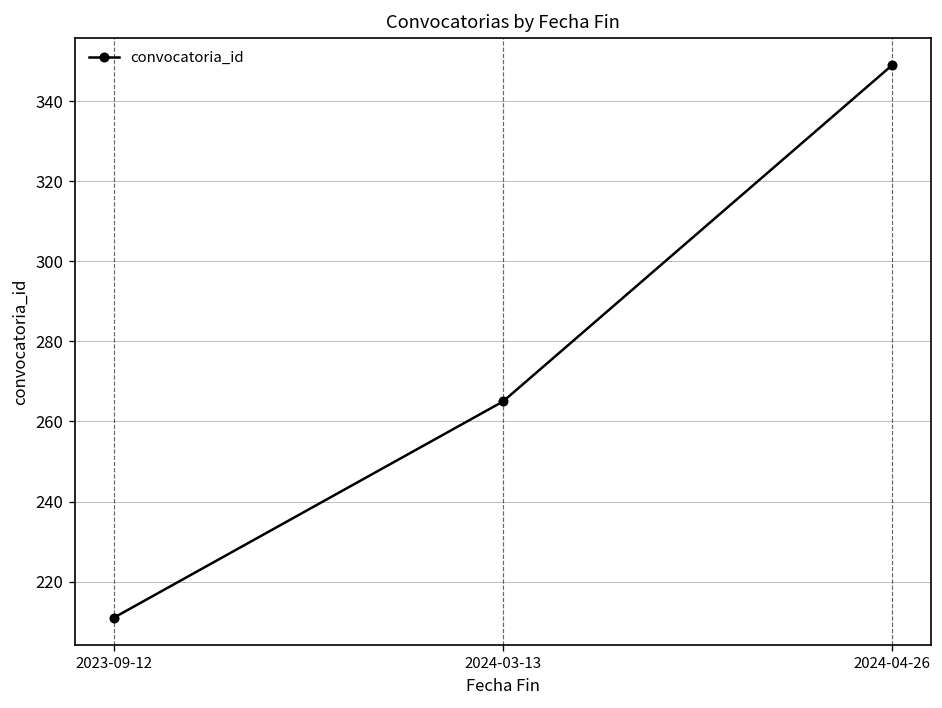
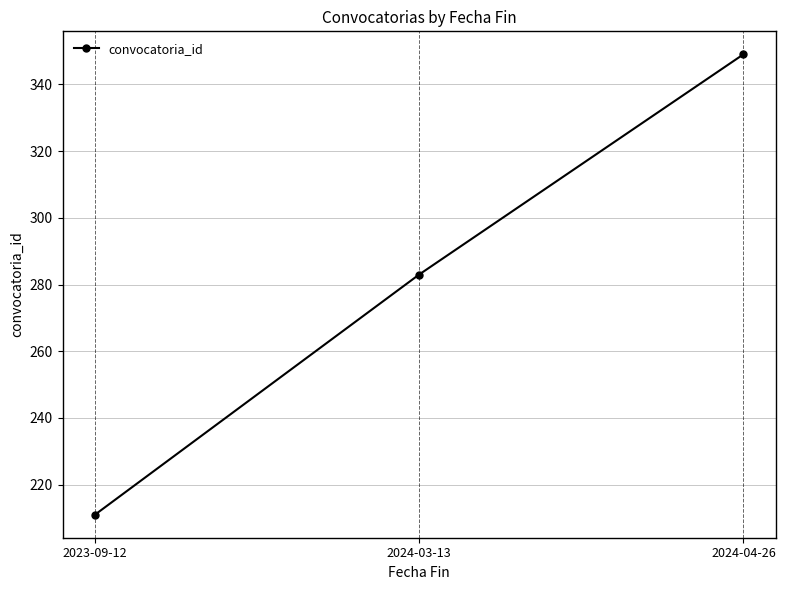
  {
    "2023-09-12": 211,
-   "2024-03-13": 265,
+   "2024-03-13": 283,
    "2024-04-26": 349
  }
